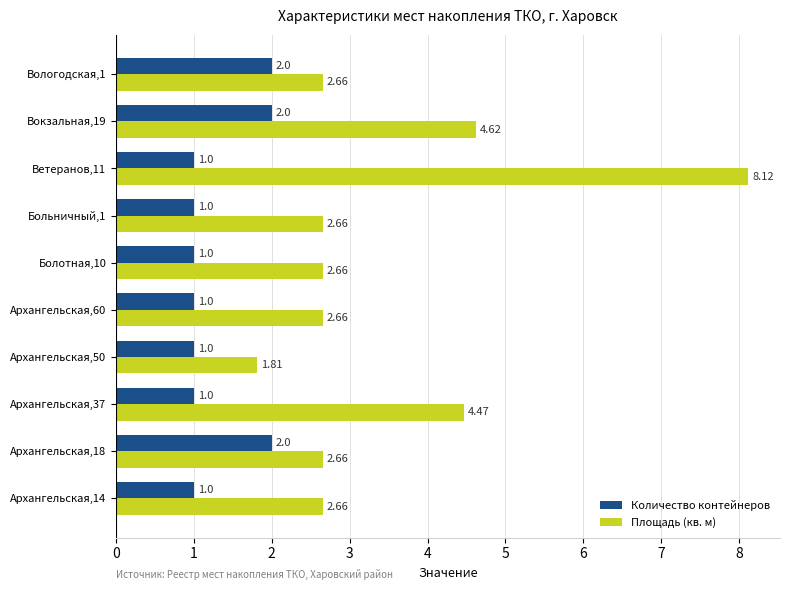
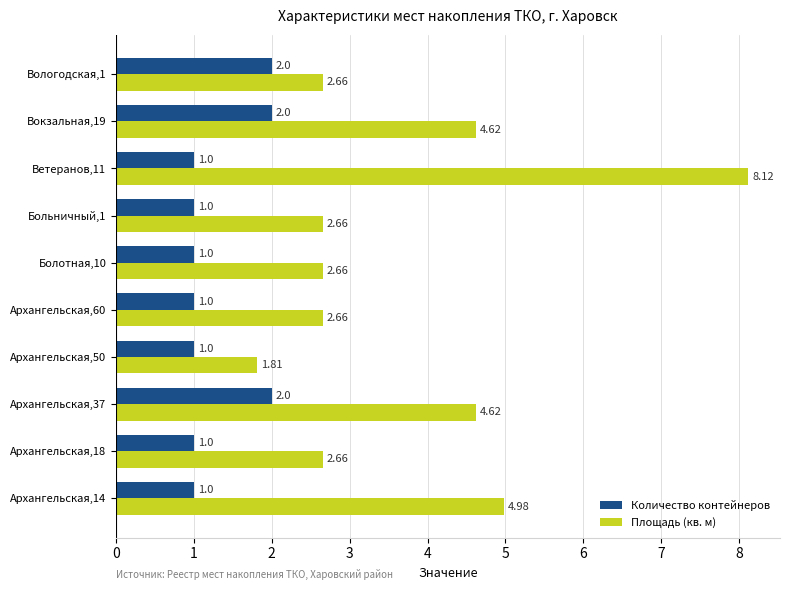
  {
    "Количество контейнеров": {
      "Вологодская,1": 2.0,
      "Вокзальная,19": 2.0,
      "Ветеранов,11": 1.0,
      "Больничный,1": 1.0,
      "Болотная,10": 1.0,
      "Архангельская,60": 1.0,
      "Архангельская,50": 1.0,
-     "Архангельская,37": 1.0,
-     "Архангельская,18": 2.0,
+     "Архангельская,37": 2.0,
+     "Архангельская,18": 1.0,
      "Архангельская,14": 1.0
    },
    "Площадь (кв. м)": {
      "Вологодская,1": 2.66,
      "Вокзальная,19": 4.62,
      "Ветеранов,11": 8.12,
      "Больничный,1": 2.66,
      "Болотная,10": 2.66,
      "Архангельская,60": 2.66,
      "Архангельская,50": 1.81,
-     "Архангельская,37": 4.47,
+     "Архангельская,37": 4.62,
      "Архангельская,18": 2.66,
-     "Архангельская,14": 2.66
+     "Архангельская,14": 4.98
    }
  }
